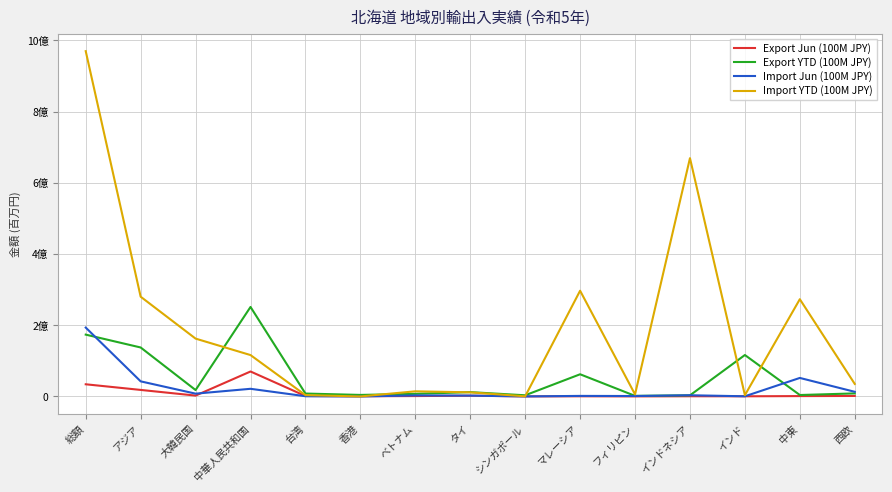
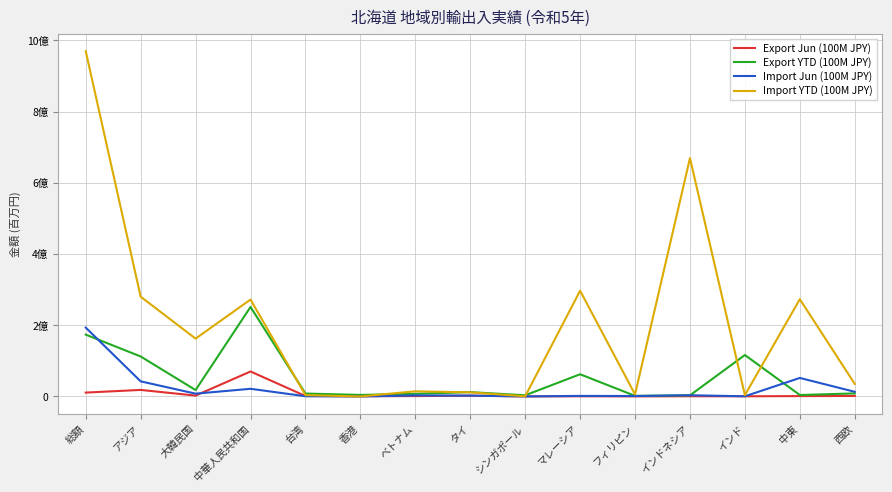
  {
    "Export Jun (100M JPY)": {
-     "総額": "0.3億",
+     "総額": "0.1億",
      "アジア": "0.2億",
      "中華人民共和国": "0.7億",
      "西欧": "0.0億"
    },
    "Export YTD (100M JPY)": {
      "総額": "1.7億",
-     "アジア": "1.4億",
+     "アジア": "1.1億",
      "大韓民国": "0.2億",
      "中華人民共和国": "2.5億",
      "マレーシア": "0.6億",
      "インド": "1.2億"
    },
    "Import Jun (100M JPY)": {
      "総額": "1.9億",
      "アジア": "0.4億",
      "中華人民共和国": "0.2億",
      "中東": "0.5億"
    },
    "Import YTD (100M JPY)": {
      "総額": "9.7億",
      "アジア": "2.8億",
      "大韓民国": "1.6億",
-     "中華人民共和国": "1.2億",
+     "中華人民共和国": "2.7億",
      "ベトナム": "0.1億",
      "マレーシア": "3.0億",
      "インドネシア": "6.7億",
      "中東": "2.7億",
      "西欧": "0.4億"
    }
  }
